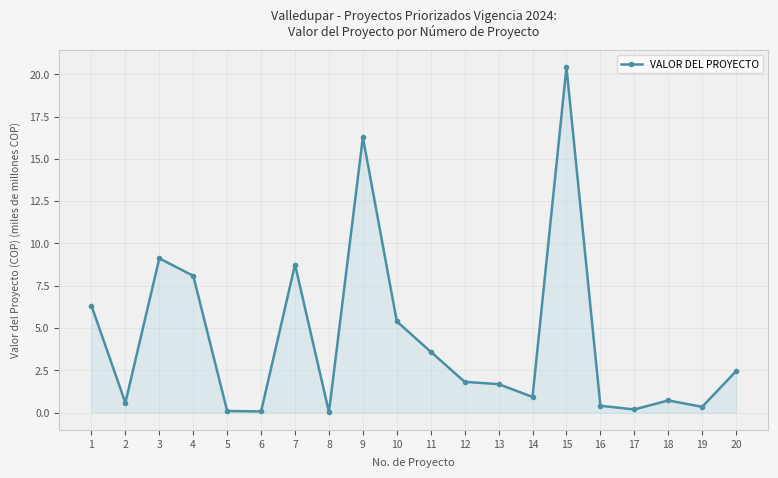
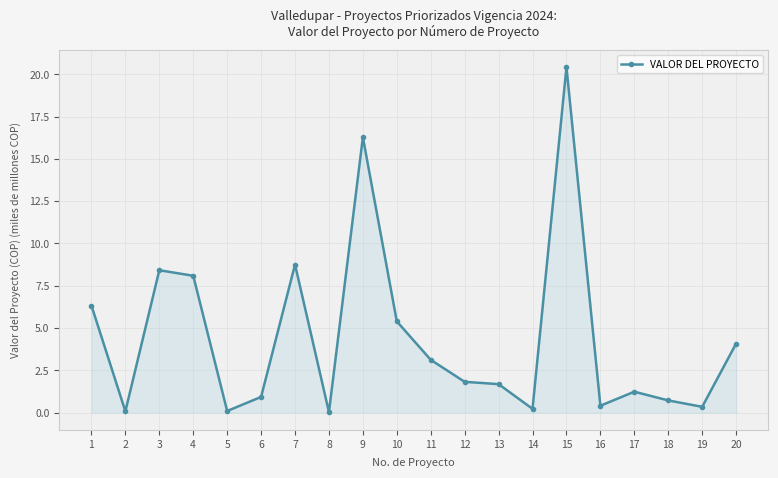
  {
    "1": 6.3,
-   "2": 0.6,
-   "3": 9.1,
+   "2": 0.1,
+   "3": 8.4,
    "4": 8.1,
    "5": 0.1,
-   "6": 0.1,
+   "6": 0.9,
    "7": 8.8,
    "8": 0.0,
    "9": 16.3,
    "10": 5.4,
-   "11": 3.6,
+   "11": 3.1,
    "12": 1.8,
    "13": 1.7,
-   "14": 0.9,
+   "14": 0.2,
    "15": 20.4,
    "16": 0.4,
-   "17": 0.2,
+   "17": 1.2,
    "18": 0.7,
    "19": 0.3,
-   "20": 2.5
+   "20": 4.1
  }
